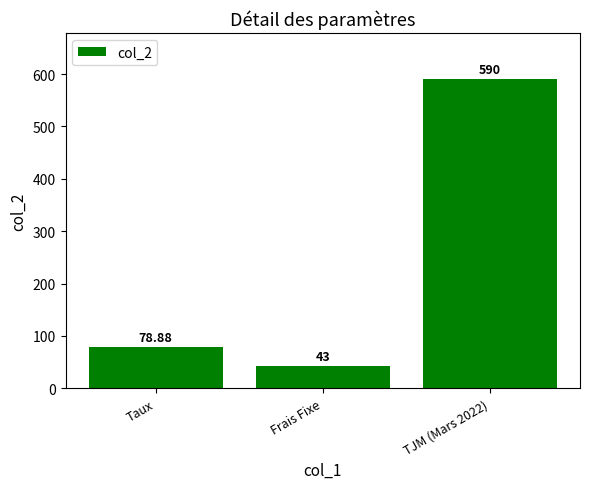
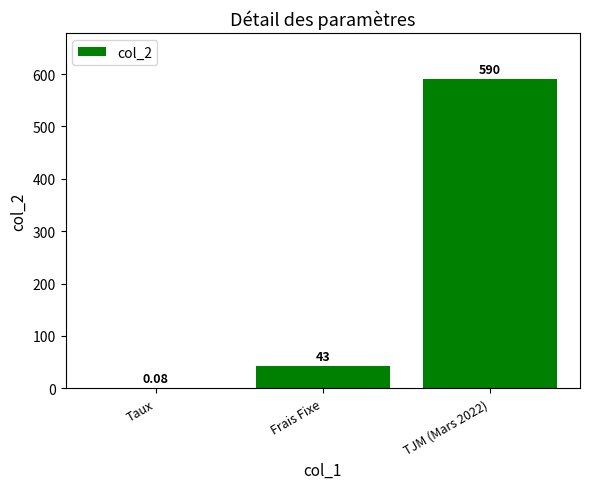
  {
-   "Taux": 78.88,
+   "Taux": 0.08,
    "Frais Fixe": 43,
    "TJM (Mars 2022)": 590
  }
